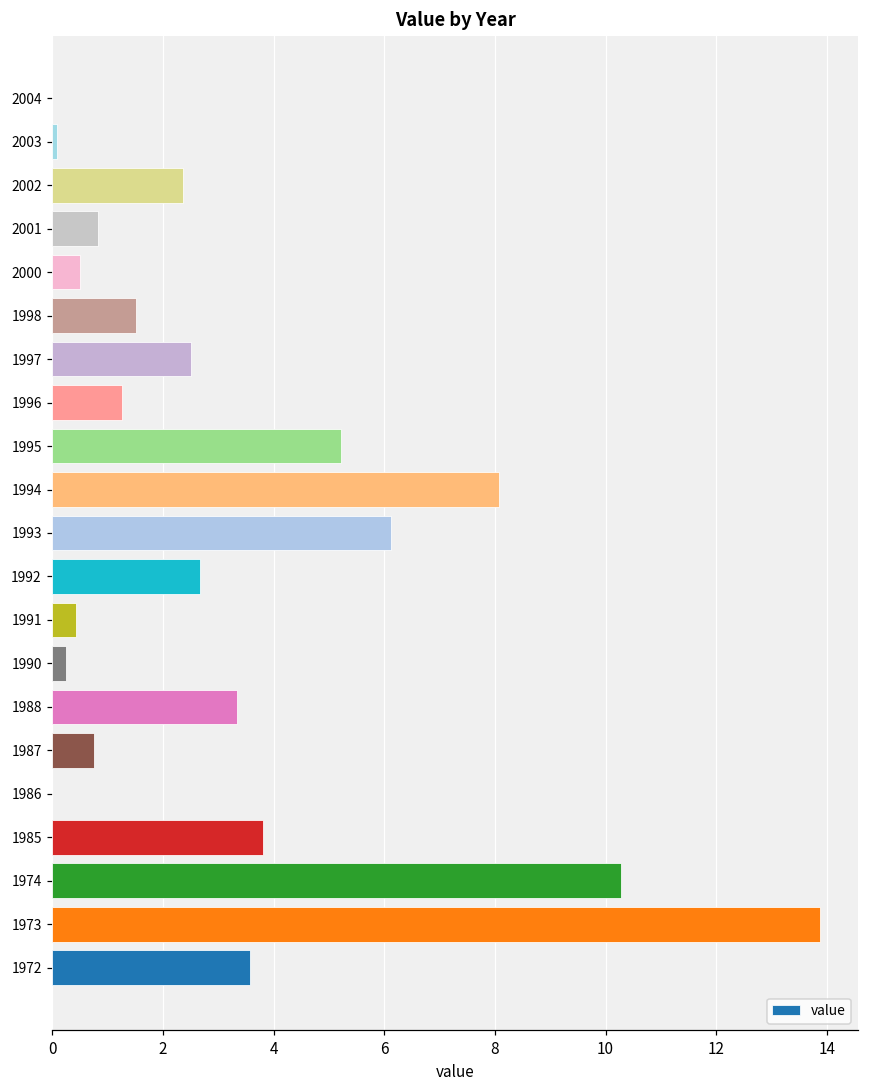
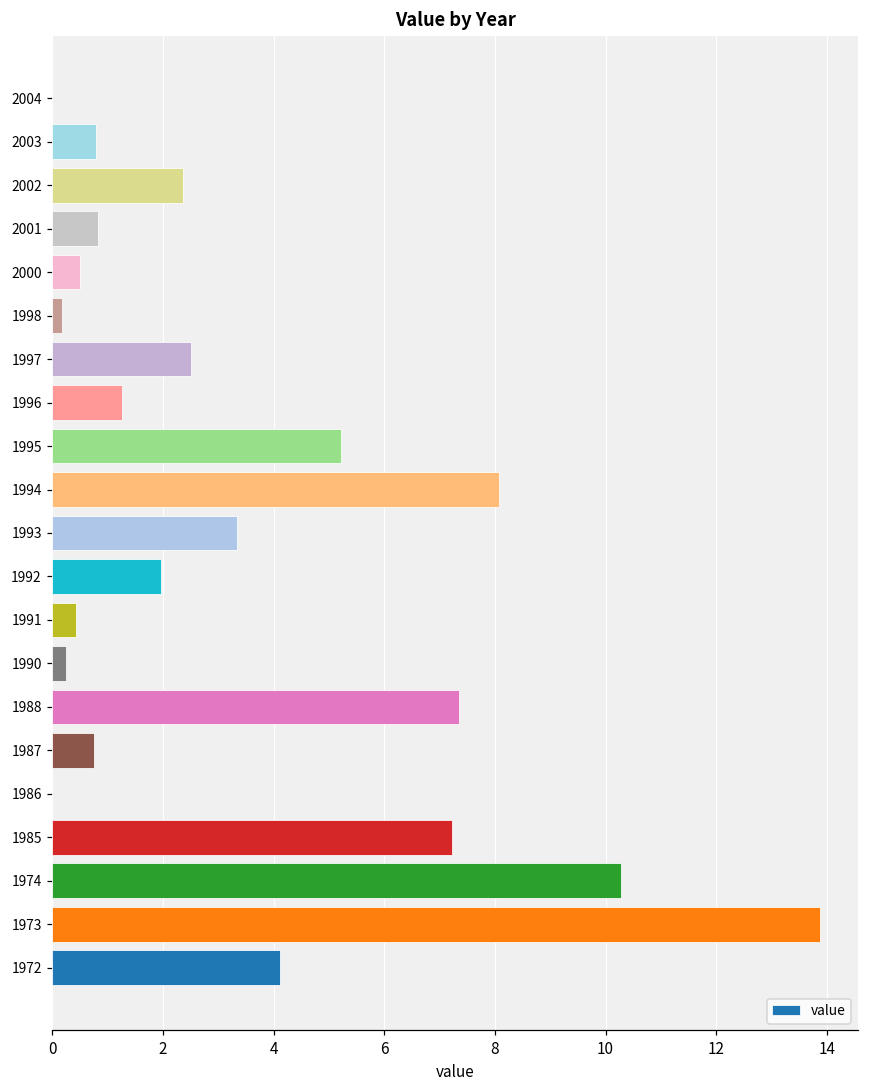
  {
    "2004": 0.0,
-   "2003": 0.1,
+   "2003": 0.8,
    "2002": 2.4,
    "2001": 0.8,
    "2000": 0.5,
-   "1998": 1.5,
+   "1998": 0.2,
    "1997": 2.5,
    "1996": 1.3,
    "1995": 5.2,
    "1994": 8.1,
-   "1993": 6.1,
-   "1992": 2.7,
+   "1993": 3.3,
+   "1992": 2.0,
    "1991": 0.4,
    "1990": 0.2,
-   "1988": 3.3,
+   "1988": 7.4,
    "1987": 0.8,
    "1986": 0.0,
-   "1985": 3.8,
+   "1985": 7.2,
    "1974": 10.3,
    "1973": 13.9,
-   "1972": 3.6
+   "1972": 4.1
  }
